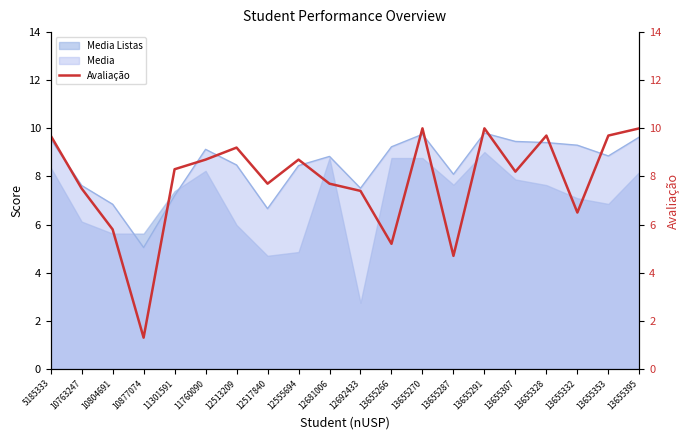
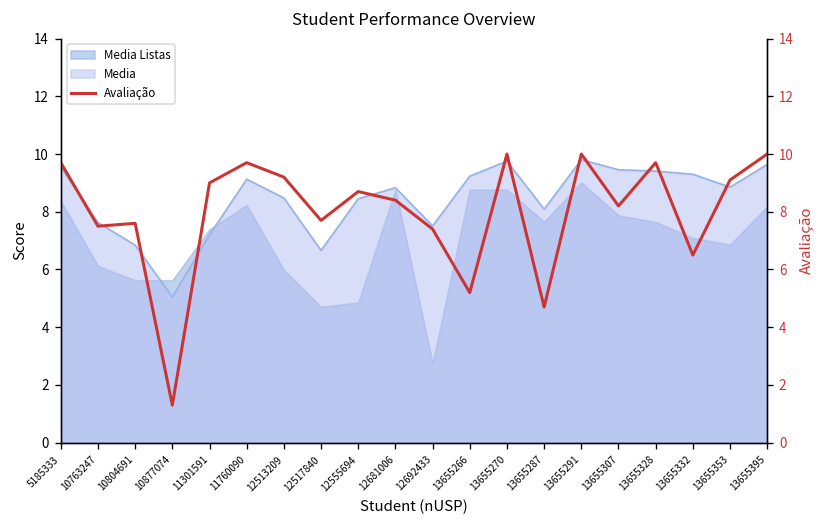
  {
    "Avaliação": {
      "5185333": 9.7,
      "10763247": 7.5,
-     "10804691": 5.8,
+     "10804691": 7.6,
      "10877074": 1.3,
-     "11301591": 8.3,
-     "11760090": 8.7,
+     "11301591": 9.0,
+     "11760090": 9.7,
      "12513209": 9.2,
      "12517840": 7.7,
      "12555694": 8.7,
-     "12681006": 7.7,
+     "12681006": 8.4,
      "12692433": 7.4,
      "13655266": 5.2,
      "13655270": 10.0,
      "13655287": 4.7,
      "13655291": 10.0,
      "13655307": 8.2,
      "13655328": 9.7,
      "13655332": 6.5,
-     "13655353": 9.7,
+     "13655353": 9.1,
      "13655395": 10.0
    }
  }
